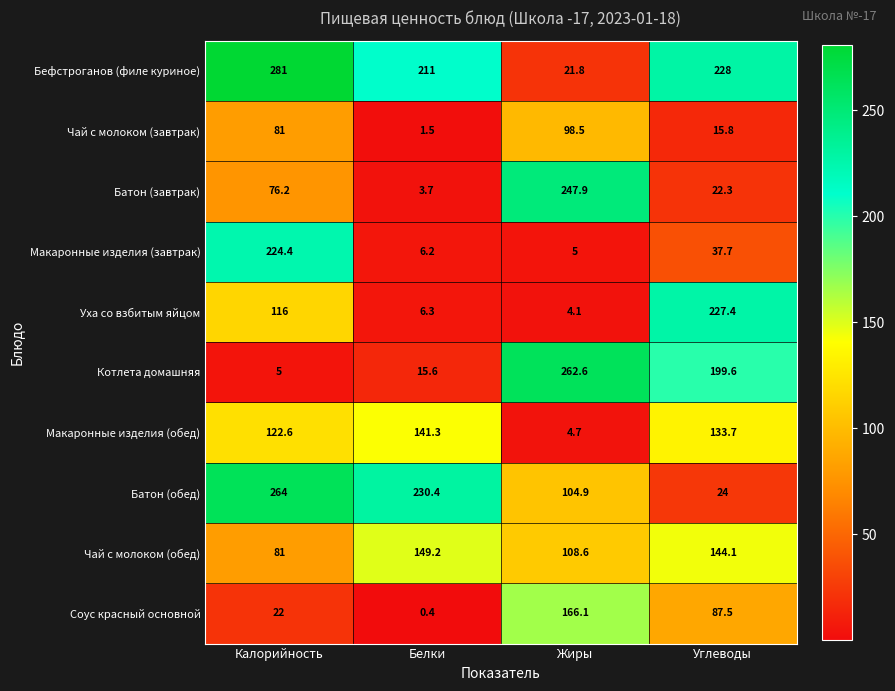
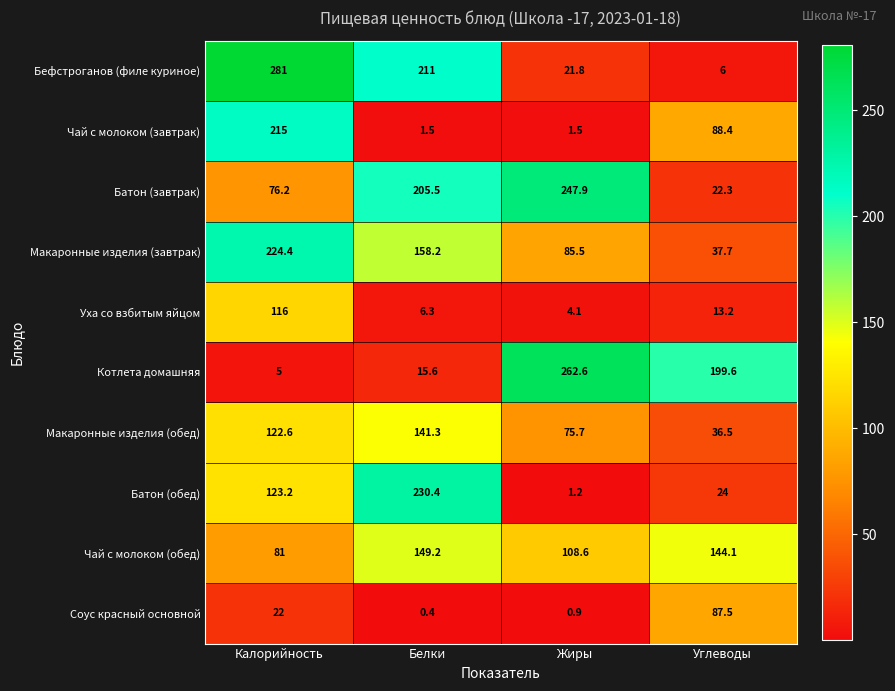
  {
    "Бефстроганов (филе куриное)": {
      "Калорийность": 281,
      "Белки": 211,
      "Жиры": 21.8,
-     "Углеводы": 228
+     "Углеводы": 6
    },
    "Чай с молоком (завтрак)": {
-     "Калорийность": 81,
+     "Калорийность": 215,
      "Белки": 1.5,
-     "Жиры": 98.5,
-     "Углеводы": 15.8
+     "Жиры": 1.5,
+     "Углеводы": 88.4
    },
    "Батон (завтрак)": {
      "Калорийность": 76.2,
-     "Белки": 3.7,
+     "Белки": 205.5,
      "Жиры": 247.9,
      "Углеводы": 22.3
    },
    "Макаронные изделия (завтрак)": {
      "Калорийность": 224.4,
-     "Белки": 6.2,
-     "Жиры": 5,
+     "Белки": 158.2,
+     "Жиры": 85.5,
      "Углеводы": 37.7
    },
    "Уха со взбитым яйцом": {
      "Калорийность": 116,
      "Белки": 6.3,
      "Жиры": 4.1,
-     "Углеводы": 227.4
+     "Углеводы": 13.2
    },
    "Котлета домашняя": {
      "Калорийность": 5,
      "Белки": 15.6,
      "Жиры": 262.6,
      "Углеводы": 199.6
    },
    "Макаронные изделия (обед)": {
      "Калорийность": 122.6,
      "Белки": 141.3,
-     "Жиры": 4.7,
-     "Углеводы": 133.7
+     "Жиры": 75.7,
+     "Углеводы": 36.5
    },
    "Батон (обед)": {
-     "Калорийность": 264,
+     "Калорийность": 123.2,
      "Белки": 230.4,
-     "Жиры": 104.9,
+     "Жиры": 1.2,
      "Углеводы": 24
    },
    "Чай с молоком (обед)": {
      "Калорийность": 81,
      "Белки": 149.2,
      "Жиры": 108.6,
      "Углеводы": 144.1
    },
    "Соус красный основной": {
      "Калорийность": 22,
      "Белки": 0.4,
-     "Жиры": 166.1,
+     "Жиры": 0.9,
      "Углеводы": 87.5
    }
  }
